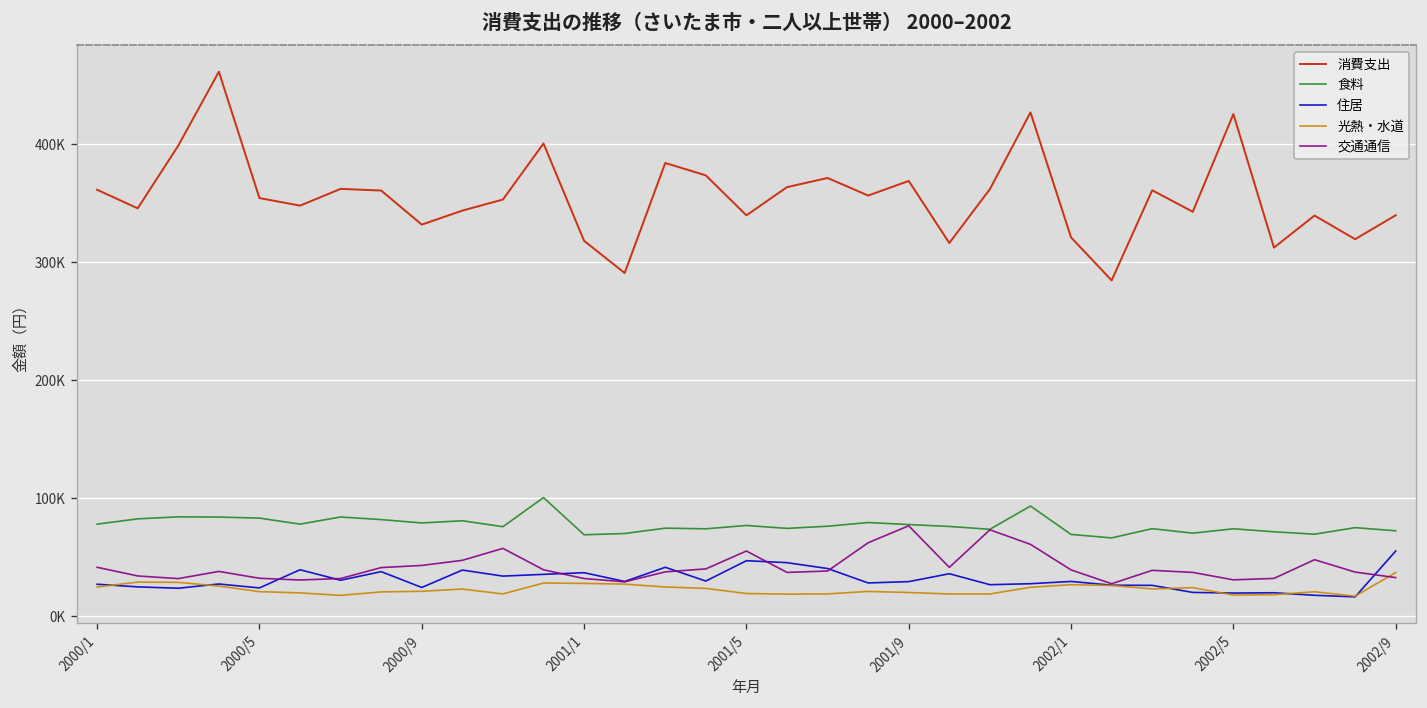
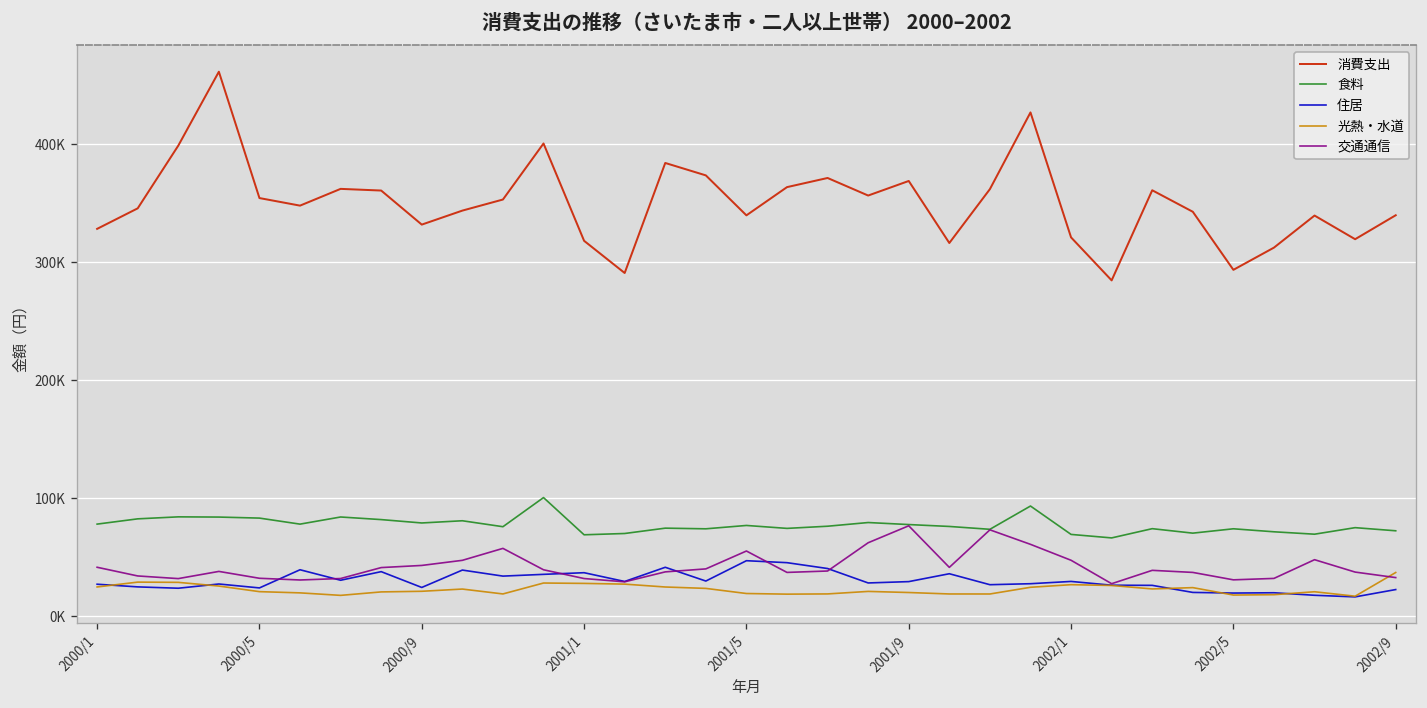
  {
    "消費支出": {
-     "2000/1": 360000,
+     "2000/1": 330000,
      "2000/5": 350000,
      "2000/9": 330000,
      "2001/1": 320000,
      "2001/5": 340000,
      "2001/9": 370000,
      "2002/1": 320000,
-     "2002/5": 430000,
+     "2002/5": 290000,
      "2002/9": 340000
    },
    "食料": {
      "2000/1": 80000,
      "2000/5": 80000,
      "2000/9": 80000,
      "2001/1": 70000,
      "2001/5": 80000,
      "2002/1": 70000,
      "2002/5": 70000,
      "2002/9": 70000
    },
    "住居": {
      "2000/5": 20000,
      "2000/9": 20000,
      "2001/1": 40000,
      "2001/5": 50000,
      "2001/9": 30000,
      "2002/1": 30000,
-     "2002/9": 60000
+     "2002/9": 20000
    },
    "光熱・水道": {
      "2000/5": 20000,
      "2000/9": 20000,
      "2001/1": 30000,
      "2001/5": 20000,
      "2001/9": 20000,
      "2002/1": 30000,
      "2002/9": 40000
    },
    "交通通信": {
      "2000/1": 40000,
      "2000/5": 30000,
      "2000/9": 40000,
      "2001/1": 30000,
      "2001/5": 60000,
-     "2002/1": 40000,
+     "2002/1": 50000,
      "2002/5": 30000,
      "2002/9": 30000
    }
  }
